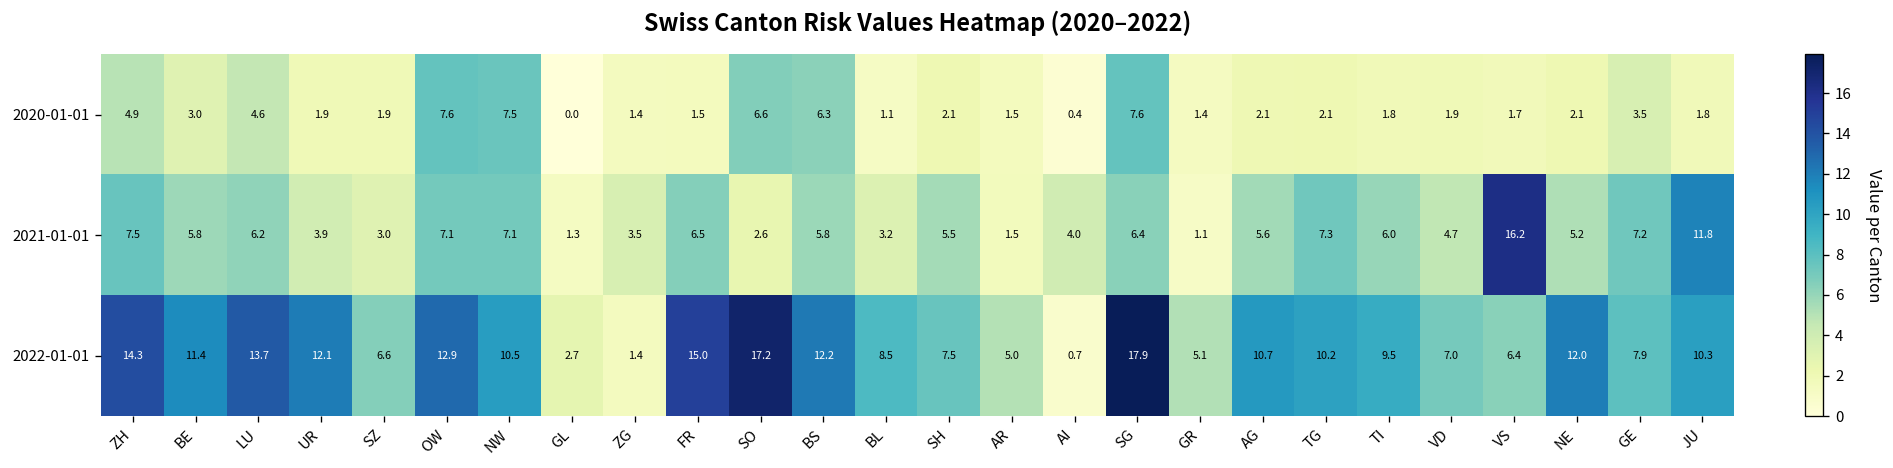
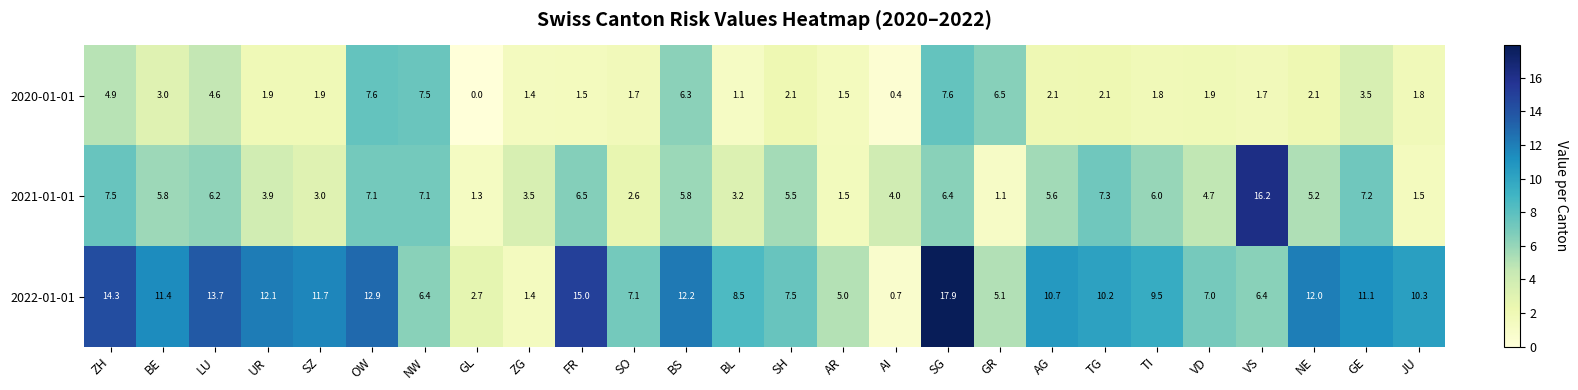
  {
    "2020-01-01": {
      "ZH": 4.9,
      "BE": 3.0,
      "LU": 4.6,
      "UR": 1.9,
      "SZ": 1.9,
      "OW": 7.6,
      "NW": 7.5,
      "GL": 0.0,
      "ZG": 1.4,
      "FR": 1.5,
-     "SO": 6.6,
+     "SO": 1.7,
      "BS": 6.3,
      "BL": 1.1,
      "SH": 2.1,
      "AR": 1.5,
      "AI": 0.4,
      "SG": 7.6,
-     "GR": 1.4,
+     "GR": 6.5,
      "AG": 2.1,
      "TG": 2.1,
      "TI": 1.8,
      "VD": 1.9,
      "VS": 1.7,
      "NE": 2.1,
      "GE": 3.5,
      "JU": 1.8
    },
    "2021-01-01": {
      "ZH": 7.5,
      "BE": 5.8,
      "LU": 6.2,
      "UR": 3.9,
      "SZ": 3.0,
      "OW": 7.1,
      "NW": 7.1,
      "GL": 1.3,
      "ZG": 3.5,
      "FR": 6.5,
      "SO": 2.6,
      "BS": 5.8,
      "BL": 3.2,
      "SH": 5.5,
      "AR": 1.5,
      "AI": 4.0,
      "SG": 6.4,
      "GR": 1.1,
      "AG": 5.6,
      "TG": 7.3,
      "TI": 6.0,
      "VD": 4.7,
      "VS": 16.2,
      "NE": 5.2,
      "GE": 7.2,
-     "JU": 11.8
+     "JU": 1.5
    },
    "2022-01-01": {
      "ZH": 14.3,
      "BE": 11.4,
      "LU": 13.7,
      "UR": 12.1,
-     "SZ": 6.6,
+     "SZ": 11.7,
      "OW": 12.9,
-     "NW": 10.5,
+     "NW": 6.4,
      "GL": 2.7,
      "ZG": 1.4,
      "FR": 15.0,
-     "SO": 17.2,
+     "SO": 7.1,
      "BS": 12.2,
      "BL": 8.5,
      "SH": 7.5,
      "AR": 5.0,
      "AI": 0.7,
      "SG": 17.9,
      "GR": 5.1,
      "AG": 10.7,
      "TG": 10.2,
      "TI": 9.5,
      "VD": 7.0,
      "VS": 6.4,
      "NE": 12.0,
-     "GE": 7.9,
+     "GE": 11.1,
      "JU": 10.3
    }
  }
